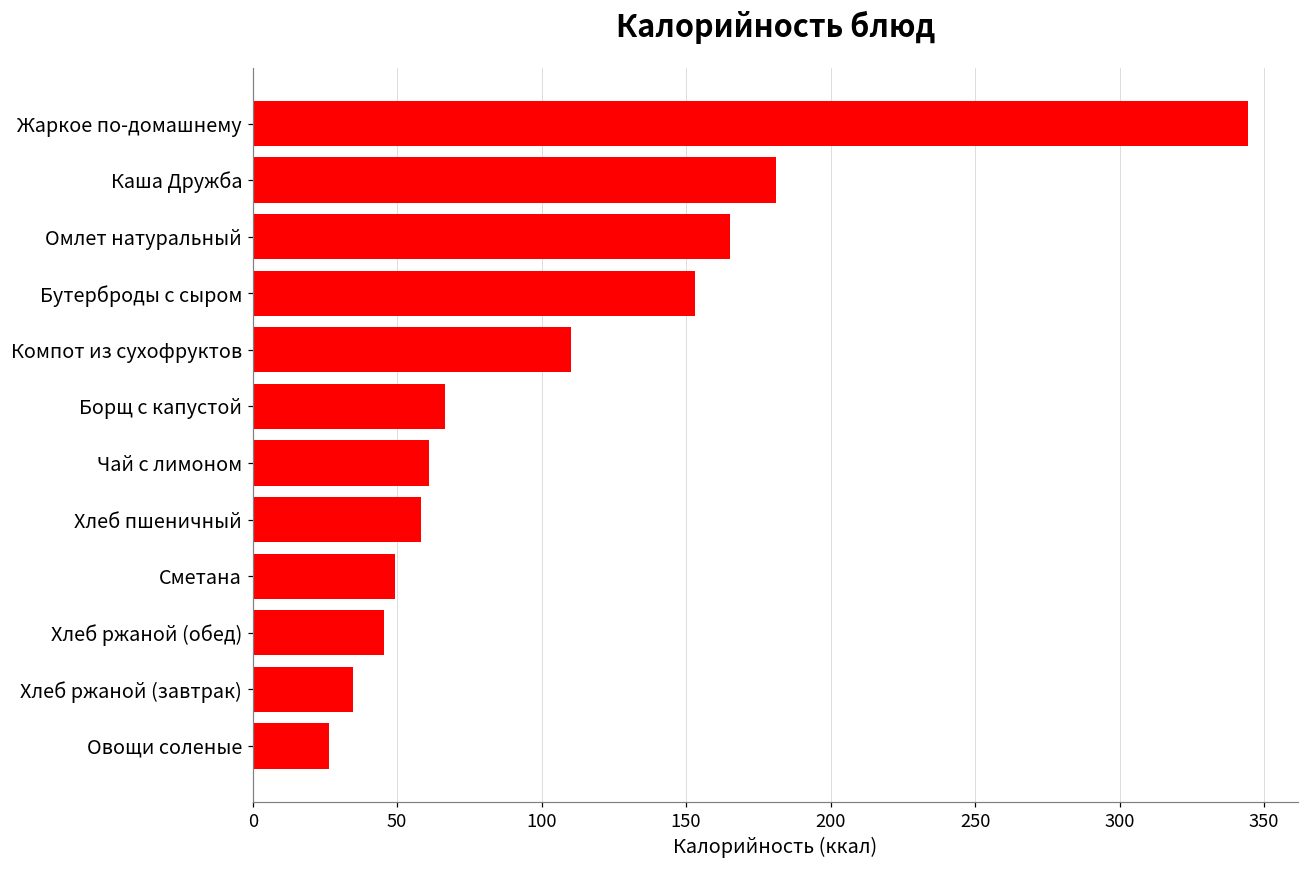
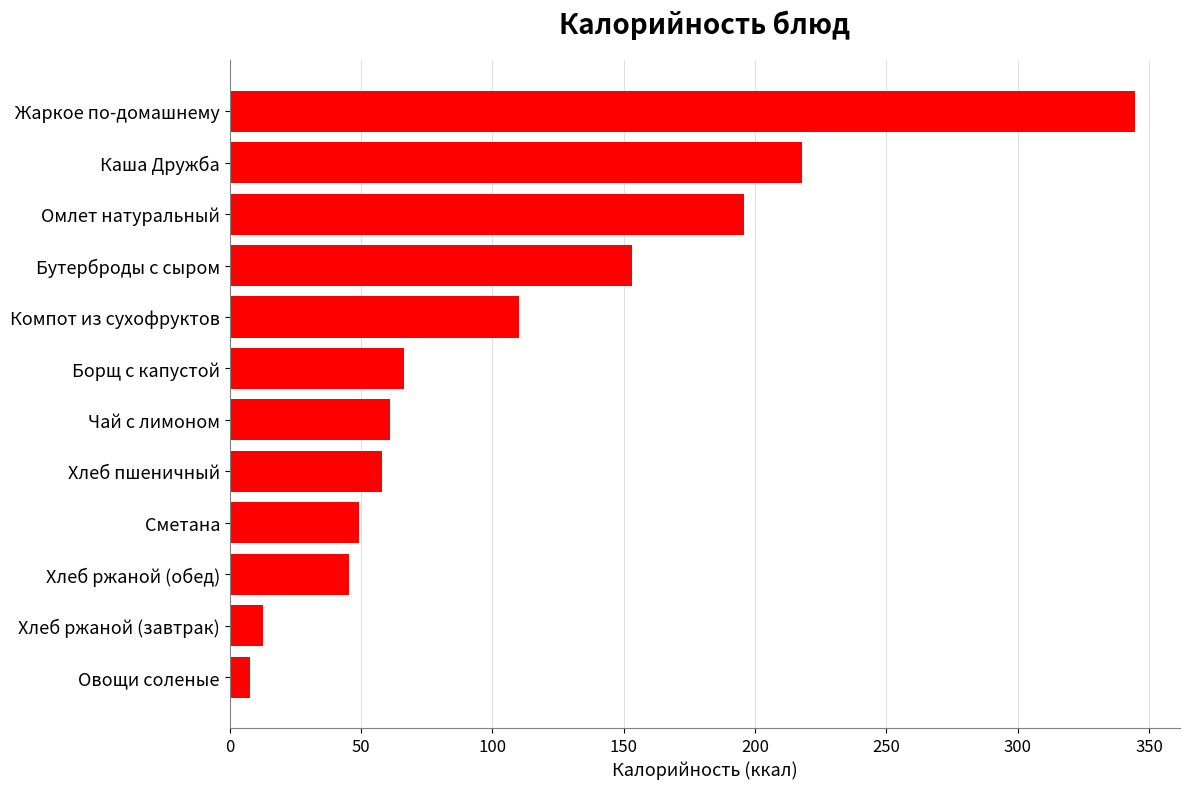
  {
    "Жаркое по-домашнему": 345,
-   "Каша Дружба": 181,
-   "Омлет натуральный": 165,
+   "Каша Дружба": 218,
+   "Омлет натуральный": 196,
    "Бутерброды с сыром": 153,
    "Компот из сухофруктов": 110,
    "Борщ с капустой": 66,
    "Чай с лимоном": 61,
    "Хлеб пшеничный": 58,
    "Сметана": 49,
    "Хлеб ржаной (обед)": 46,
-   "Хлеб ржаной (завтрак)": 35,
-   "Овощи соленые": 27
+   "Хлеб ржаной (завтрак)": 13,
+   "Овощи соленые": 8
  }
